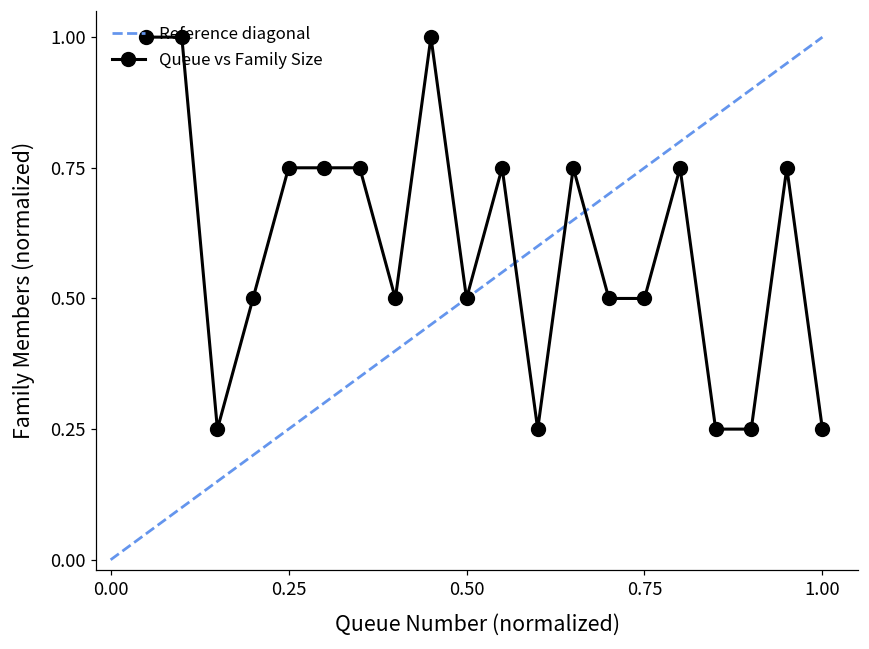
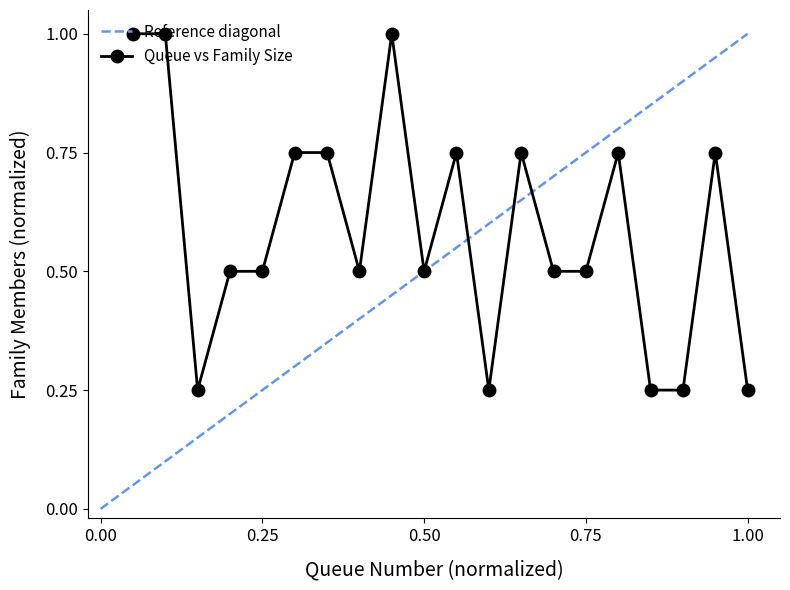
  {
    "Reference diagonal": {
      "0.00": 0.00,
      "1.00": 1.00
    },
    "Queue vs Family Size": {
-     "0.25": 0.75,
+     "0.25": 0.50,
      "0.50": 0.50,
      "0.75": 0.50,
      "1.00": 0.25
    }
  }
